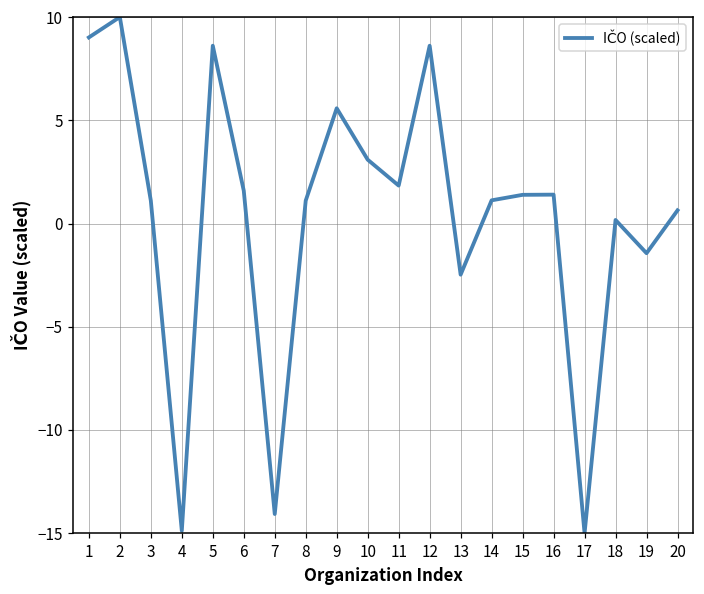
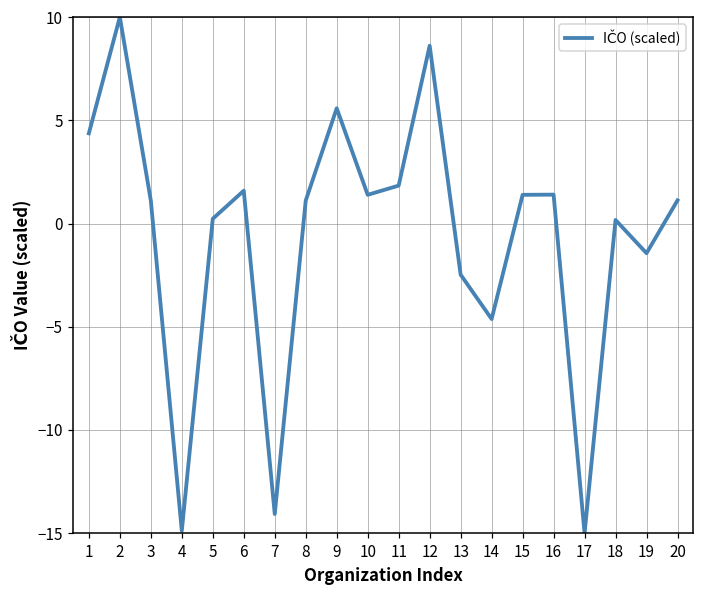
  {
-   "1": 9.0,
+   "1": 4.4,
    "2": 10.0,
    "3": 1.1,
    "4": -14.9,
-   "5": 8.6,
+   "5": 0.2,
    "6": 1.6,
    "7": -14.1,
    "8": 1.1,
    "9": 5.6,
-   "10": 3.1,
+   "10": 1.4,
    "11": 1.8,
    "12": 8.6,
    "13": -2.5,
-   "14": 1.1,
+   "14": -4.6,
    "15": 1.4,
    "16": 1.4,
    "17": -15.0,
    "18": 0.2,
    "19": -1.4,
-   "20": 0.6
+   "20": 1.1
  }
